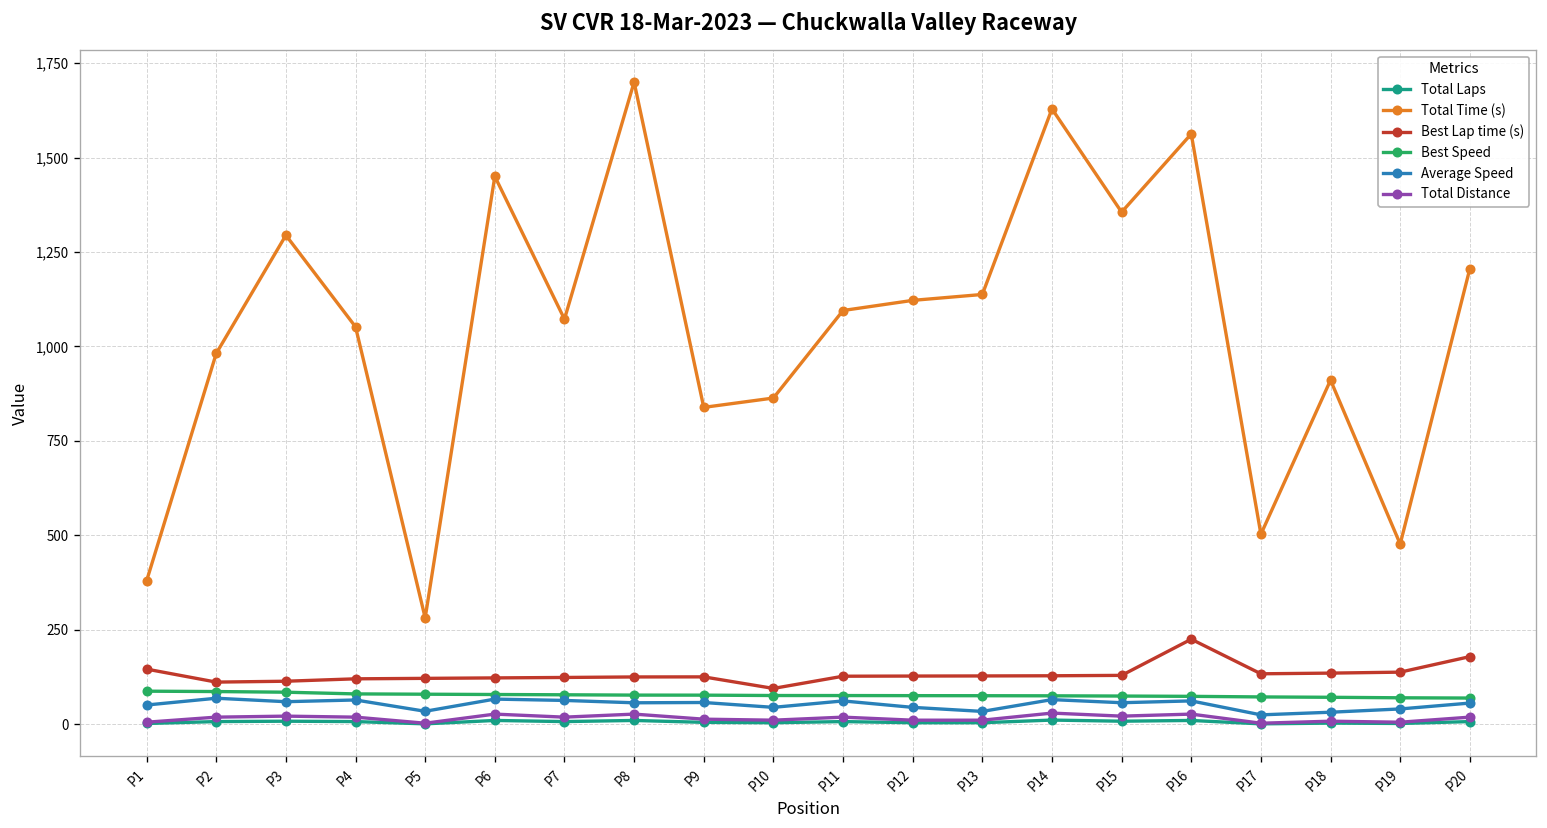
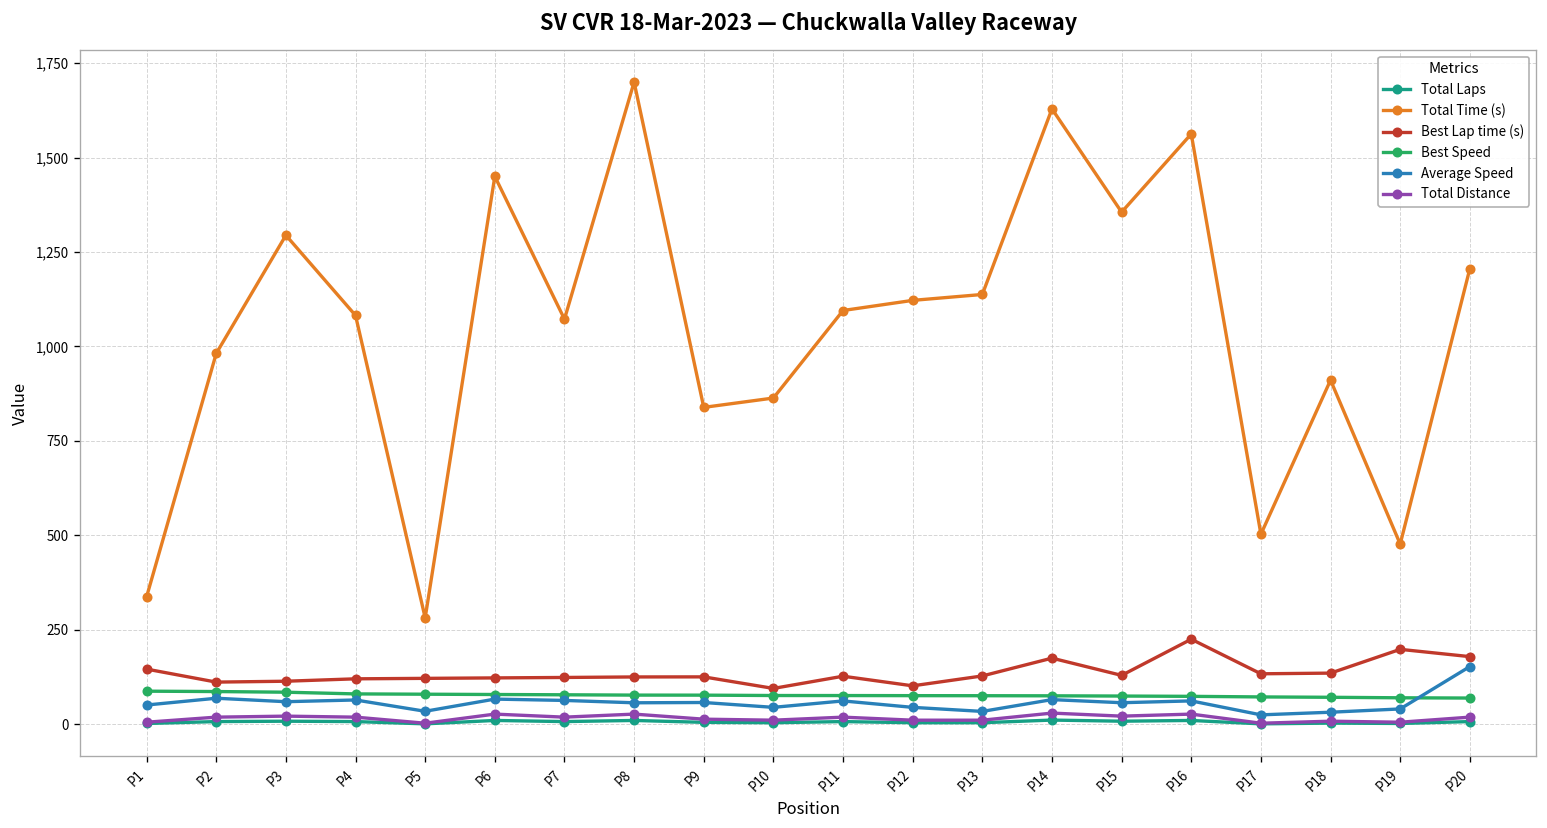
  {
    "Total Time (s)": {
-     "P1": "380",
+     "P1": "340",
      "P2": "980",
      "P3": "1,290",
-     "P4": "1,050",
+     "P4": "1,080",
      "P5": "280",
      "P6": "1,450",
      "P7": "1,070",
      "P8": "1,700",
      "P9": "840",
      "P10": "860",
      "P11": "1,100",
      "P12": "1,120",
      "P13": "1,140",
      "P14": "1,630",
      "P15": "1,360",
      "P16": "1,560",
      "P17": "500",
      "P18": "910",
      "P19": "480",
      "P20": "1,210"
    },
    "Best Lap time (s)": {
      "P1": "150",
      "P2": "110",
      "P3": "110",
      "P4": "120",
      "P5": "120",
      "P6": "120",
      "P7": "120",
      "P8": "130",
      "P9": "130",
      "P10": "90",
      "P11": "130",
-     "P12": "130",
+     "P12": "100",
      "P13": "130",
-     "P14": "130",
+     "P14": "170",
      "P15": "130",
      "P16": "230",
      "P17": "130",
      "P18": "140",
-     "P19": "140",
+     "P19": "200",
      "P20": "180"
    },
    "Average Speed": {
      "P1": "50",
      "P2": "70",
      "P3": "60",
      "P4": "60",
      "P5": "30",
      "P6": "70",
      "P7": "60",
      "P8": "60",
      "P9": "60",
      "P10": "40",
      "P11": "60",
      "P12": "40",
      "P13": "30",
      "P14": "70",
      "P15": "60",
      "P16": "60",
      "P17": "20",
      "P18": "30",
      "P19": "40",
-     "P20": "60"
+     "P20": "150"
    },
    "Total Distance": {
      "P2": "20",
      "P3": "20",
      "P4": "20",
      "P6": "30",
      "P7": "20",
      "P8": "30",
      "P9": "10",
      "P11": "20",
      "P14": "30",
      "P15": "20",
      "P16": "30",
      "P20": "20"
    }
  }
